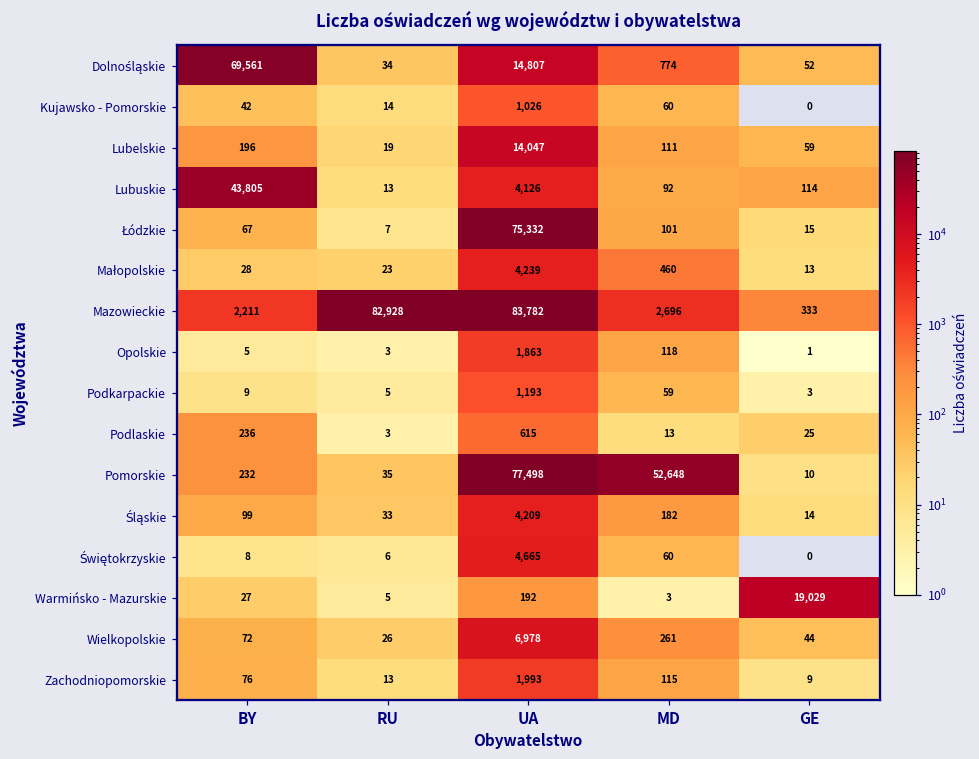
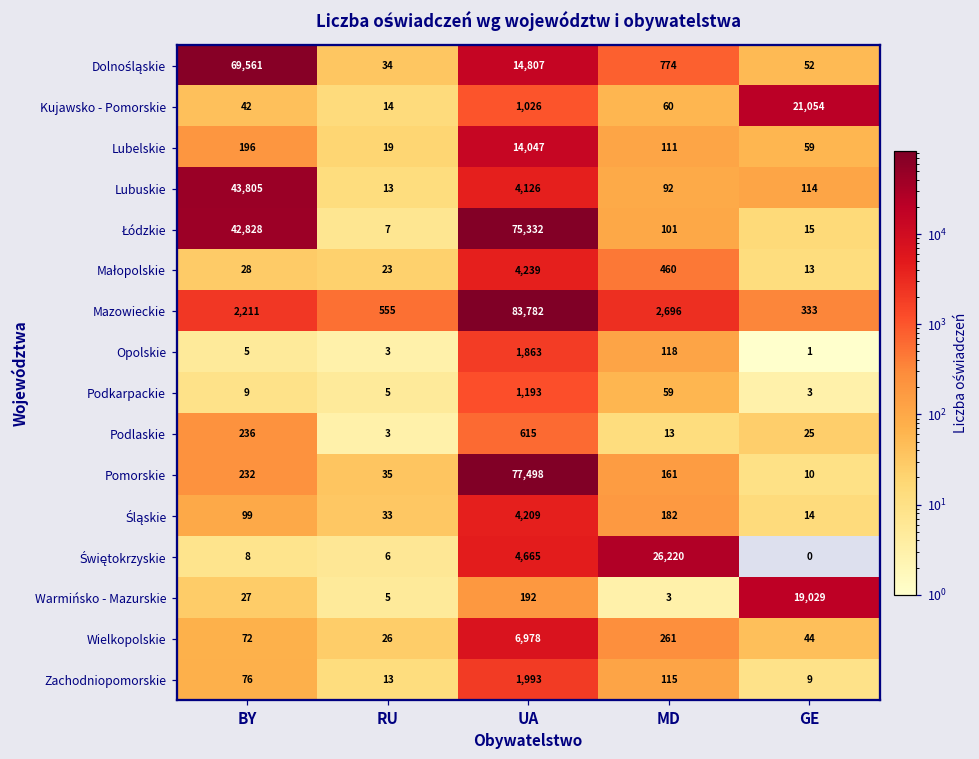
  {
    "Dolnośląskie": {
      "BY": "69,561",
      "RU": "34",
      "UA": "14,807",
      "MD": "774",
      "GE": "52"
    },
    "Kujawsko - Pomorskie": {
      "BY": "42",
      "RU": "14",
      "UA": "1,026",
      "MD": "60",
-     "GE": "0"
+     "GE": "21,054"
    },
    "Lubelskie": {
      "BY": "196",
      "RU": "19",
      "UA": "14,047",
      "MD": "111",
      "GE": "59"
    },
    "Lubuskie": {
      "BY": "43,805",
      "RU": "13",
      "UA": "4,126",
      "MD": "92",
      "GE": "114"
    },
    "Łódzkie": {
-     "BY": "67",
+     "BY": "42,828",
      "RU": "7",
      "UA": "75,332",
      "MD": "101",
      "GE": "15"
    },
    "Małopolskie": {
      "BY": "28",
      "RU": "23",
      "UA": "4,239",
      "MD": "460",
      "GE": "13"
    },
    "Mazowieckie": {
      "BY": "2,211",
-     "RU": "82,928",
+     "RU": "555",
      "UA": "83,782",
      "MD": "2,696",
      "GE": "333"
    },
    "Opolskie": {
      "BY": "5",
      "RU": "3",
      "UA": "1,863",
      "MD": "118",
      "GE": "1"
    },
    "Podkarpackie": {
      "BY": "9",
      "RU": "5",
      "UA": "1,193",
      "MD": "59",
      "GE": "3"
    },
    "Podlaskie": {
      "BY": "236",
      "RU": "3",
      "UA": "615",
      "MD": "13",
      "GE": "25"
    },
    "Pomorskie": {
      "BY": "232",
      "RU": "35",
      "UA": "77,498",
-     "MD": "52,648",
+     "MD": "161",
      "GE": "10"
    },
    "Śląskie": {
      "BY": "99",
      "RU": "33",
      "UA": "4,209",
      "MD": "182",
      "GE": "14"
    },
    "Świętokrzyskie": {
      "BY": "8",
      "RU": "6",
      "UA": "4,665",
-     "MD": "60",
+     "MD": "26,220",
      "GE": "0"
    },
    "Warmińsko - Mazurskie": {
      "BY": "27",
      "RU": "5",
      "UA": "192",
      "MD": "3",
      "GE": "19,029"
    },
    "Wielkopolskie": {
      "BY": "72",
      "RU": "26",
      "UA": "6,978",
      "MD": "261",
      "GE": "44"
    },
    "Zachodniopomorskie": {
      "BY": "76",
      "RU": "13",
      "UA": "1,993",
      "MD": "115",
      "GE": "9"
    }
  }
